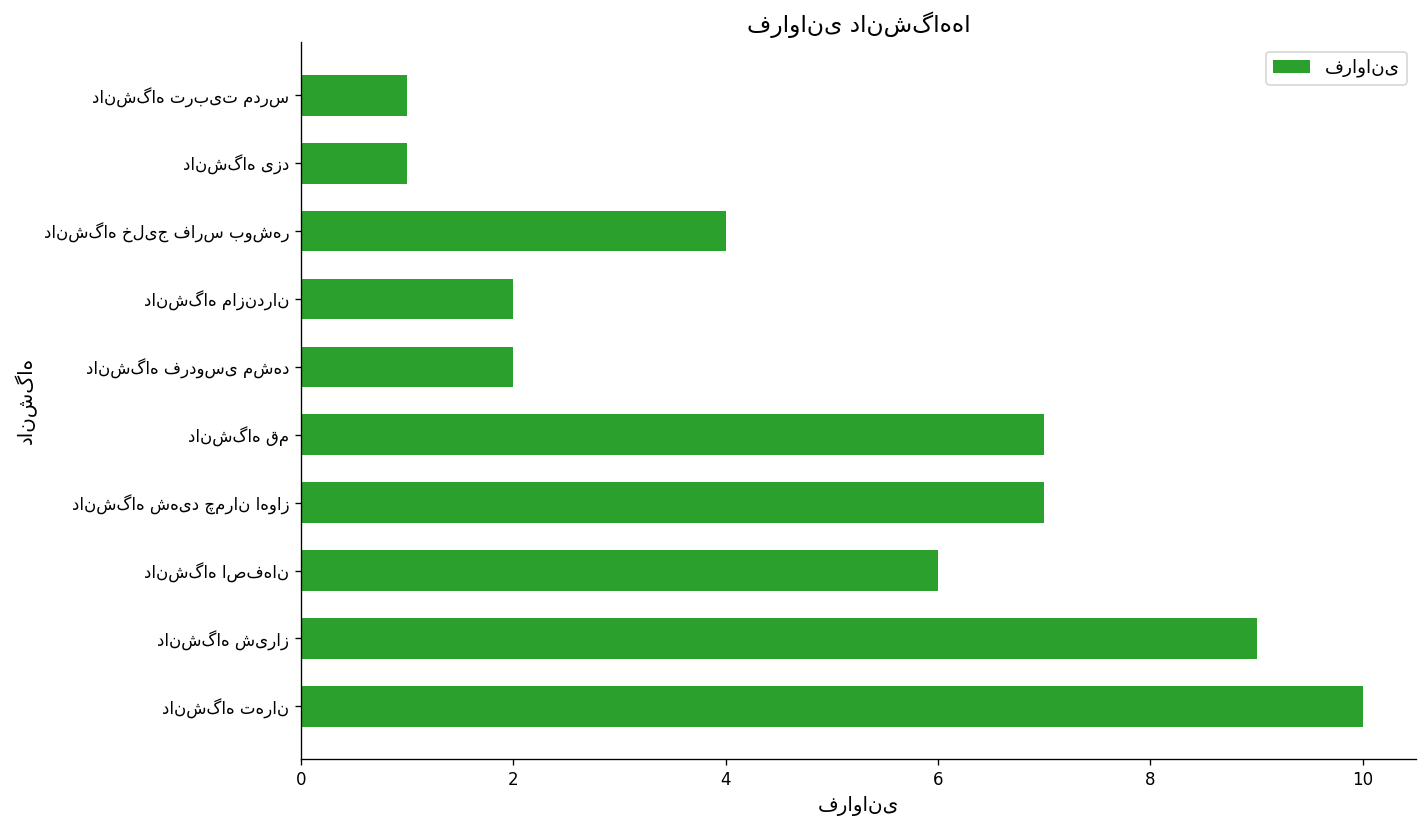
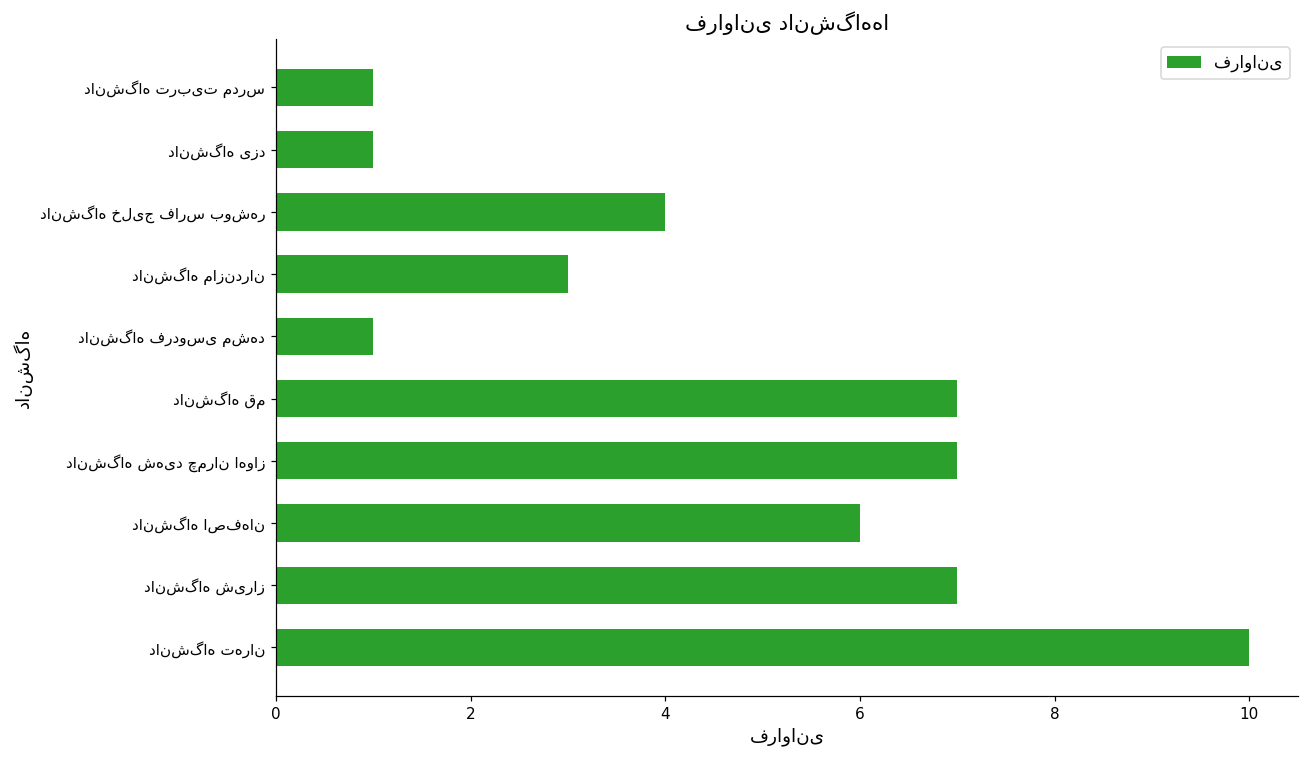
  {
    "دانشگاه تربیت مدرس": 1,
    "دانشگاه یزد": 1,
    "دانشگاه خلیج فارس بوشهر": 4,
-   "دانشگاه مازندران": 2,
-   "دانشگاه فردوسی مشهد": 2,
+   "دانشگاه مازندران": 3,
+   "دانشگاه فردوسی مشهد": 1,
    "دانشگاه قم": 7,
    "دانشگاه شهید چمران اهواز": 7,
    "دانشگاه اصفهان": 6,
-   "دانشگاه شیراز": 9,
+   "دانشگاه شیراز": 7,
    "دانشگاه تهران": 10
  }
